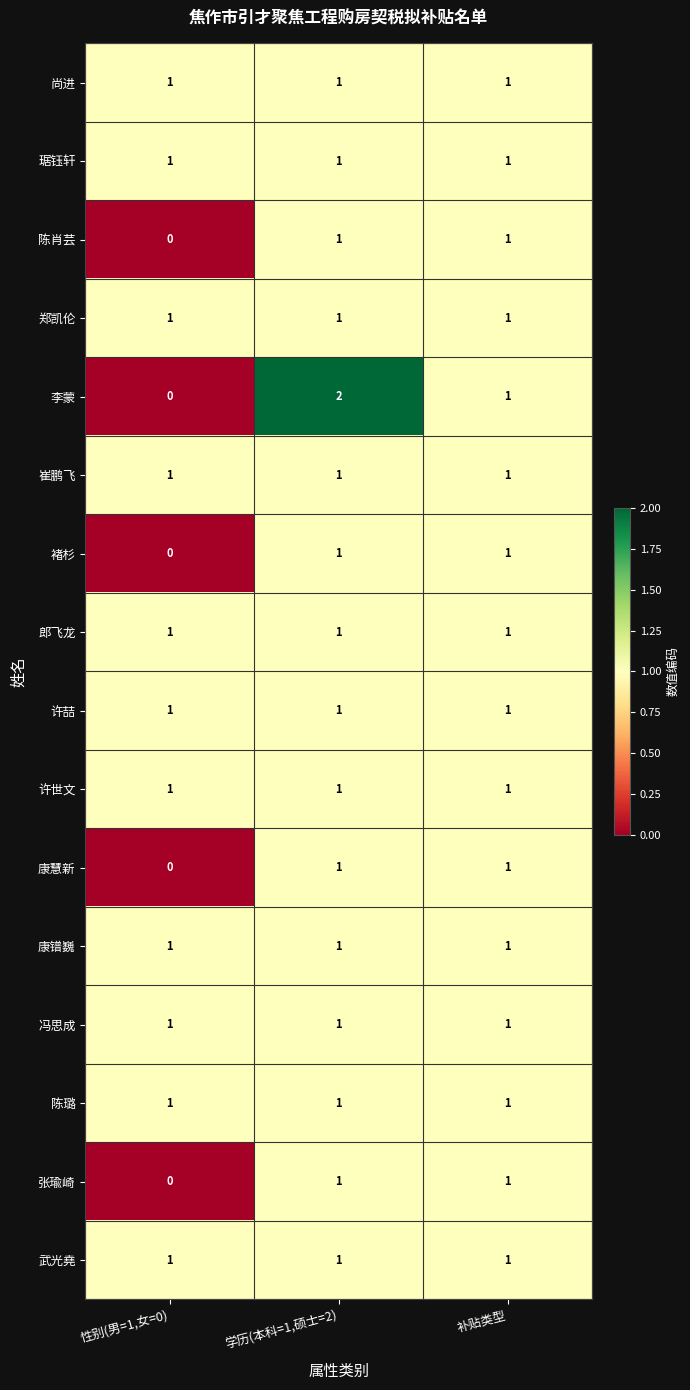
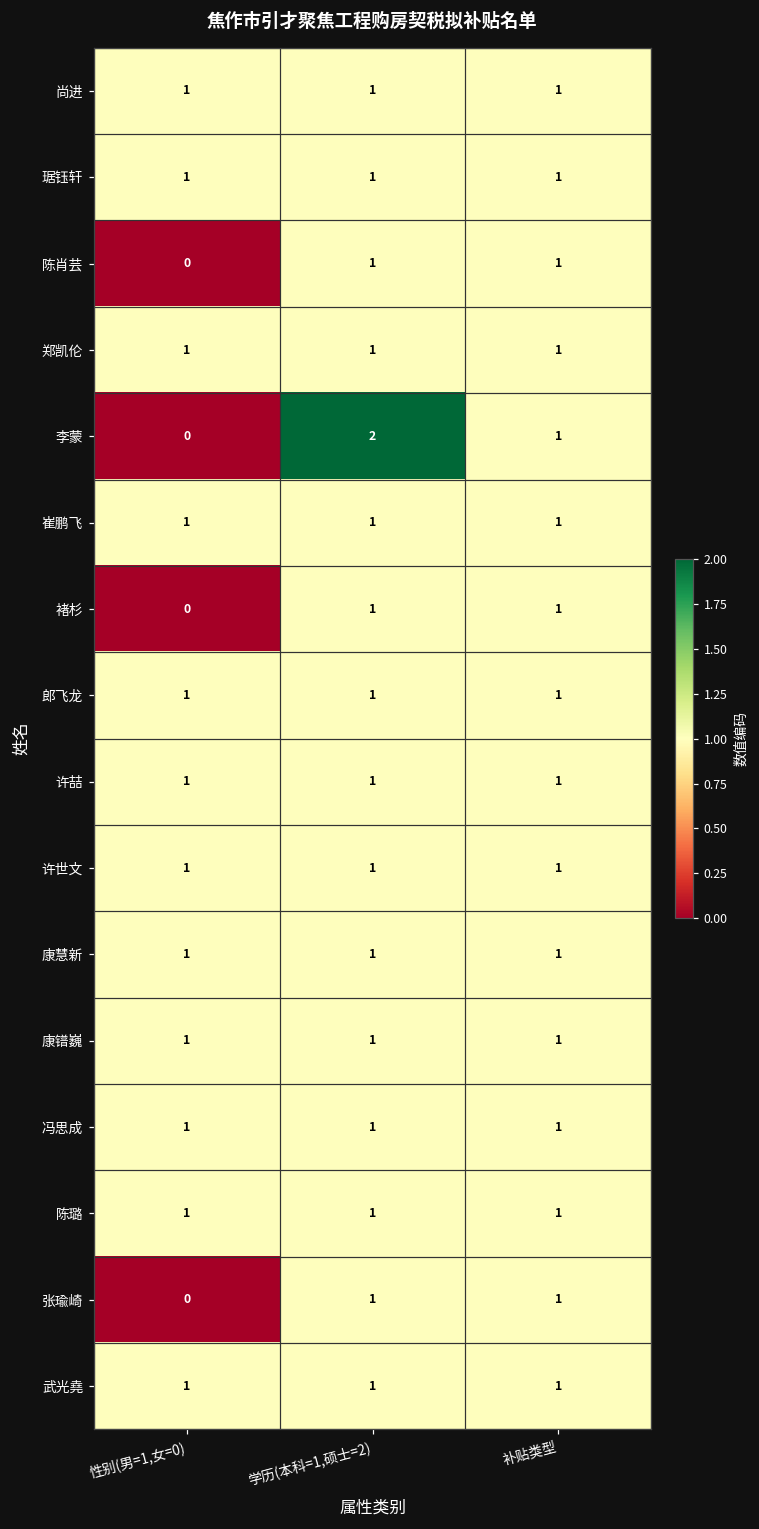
  {
    "尚进": {
      "性别(男=1,女=0)": 1,
      "学历(本科=1,硕士=2)": 1,
      "补贴类型": 1
    },
    "琚钰轩": {
      "性别(男=1,女=0)": 1,
      "学历(本科=1,硕士=2)": 1,
      "补贴类型": 1
    },
    "陈肖芸": {
      "性别(男=1,女=0)": 0,
      "学历(本科=1,硕士=2)": 1,
      "补贴类型": 1
    },
    "郑凯伦": {
      "性别(男=1,女=0)": 1,
      "学历(本科=1,硕士=2)": 1,
      "补贴类型": 1
    },
    "李蒙": {
      "性别(男=1,女=0)": 0,
      "学历(本科=1,硕士=2)": 2,
      "补贴类型": 1
    },
    "崔鹏飞": {
      "性别(男=1,女=0)": 1,
      "学历(本科=1,硕士=2)": 1,
      "补贴类型": 1
    },
    "褚杉": {
      "性别(男=1,女=0)": 0,
      "学历(本科=1,硕士=2)": 1,
      "补贴类型": 1
    },
    "郎飞龙": {
      "性别(男=1,女=0)": 1,
      "学历(本科=1,硕士=2)": 1,
      "补贴类型": 1
    },
    "许喆": {
      "性别(男=1,女=0)": 1,
      "学历(本科=1,硕士=2)": 1,
      "补贴类型": 1
    },
    "许世文": {
      "性别(男=1,女=0)": 1,
      "学历(本科=1,硕士=2)": 1,
      "补贴类型": 1
    },
    "康慧新": {
-     "性别(男=1,女=0)": 0,
+     "性别(男=1,女=0)": 1,
      "学历(本科=1,硕士=2)": 1,
      "补贴类型": 1
    },
    "康镨巍": {
      "性别(男=1,女=0)": 1,
      "学历(本科=1,硕士=2)": 1,
      "补贴类型": 1
    },
    "冯思成": {
      "性别(男=1,女=0)": 1,
      "学历(本科=1,硕士=2)": 1,
      "补贴类型": 1
    },
    "陈璐": {
      "性别(男=1,女=0)": 1,
      "学历(本科=1,硕士=2)": 1,
      "补贴类型": 1
    },
    "张瑜崎": {
      "性别(男=1,女=0)": 0,
      "学历(本科=1,硕士=2)": 1,
      "补贴类型": 1
    },
    "武光堯": {
      "性别(男=1,女=0)": 1,
      "学历(本科=1,硕士=2)": 1,
      "补贴类型": 1
    }
  }
